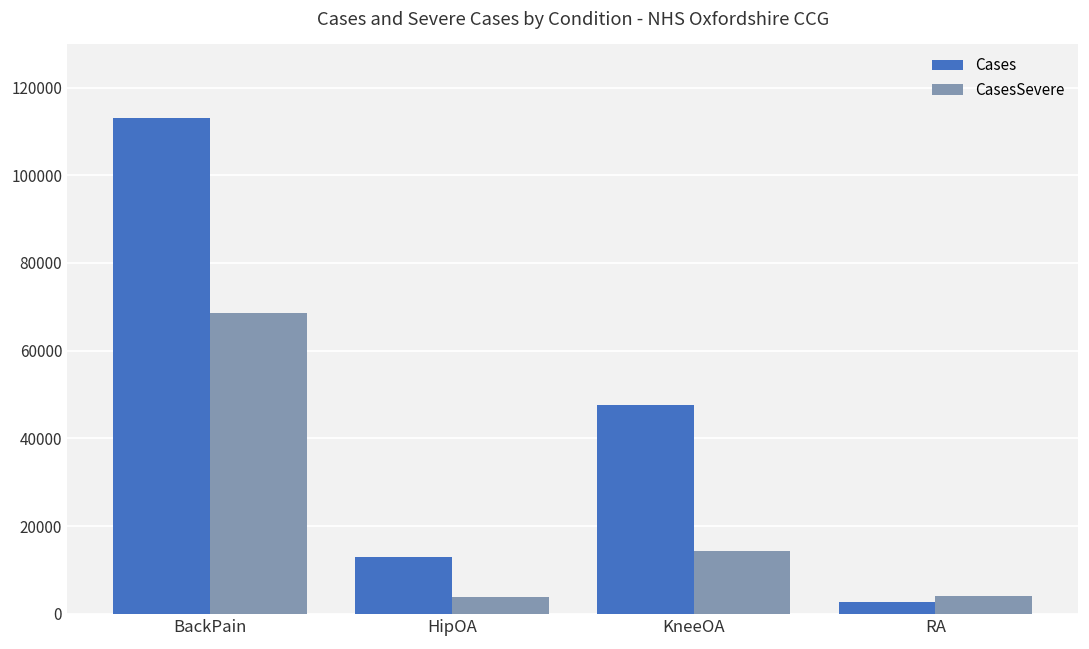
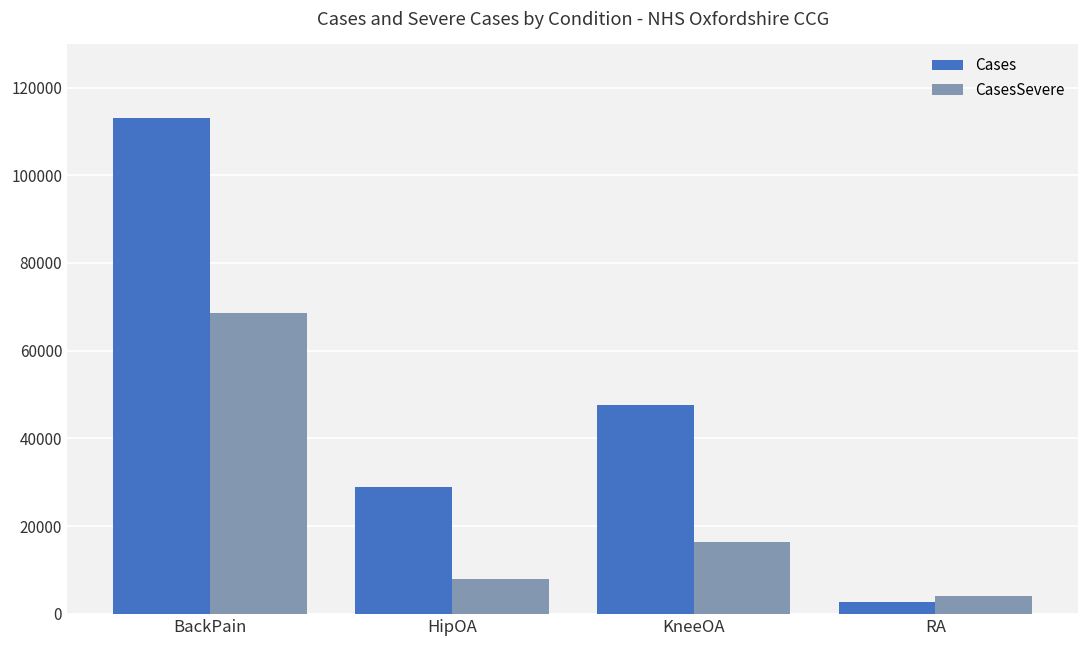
  {
    "Cases": {
      "BackPain": 113000,
-     "HipOA": 13000,
+     "HipOA": 29000,
      "KneeOA": 48000,
      "RA": 3000
    },
    "CasesSevere": {
      "BackPain": 69000,
-     "HipOA": 4000,
-     "KneeOA": 14000,
+     "HipOA": 8000,
+     "KneeOA": 17000,
      "RA": 4000
    }
  }
